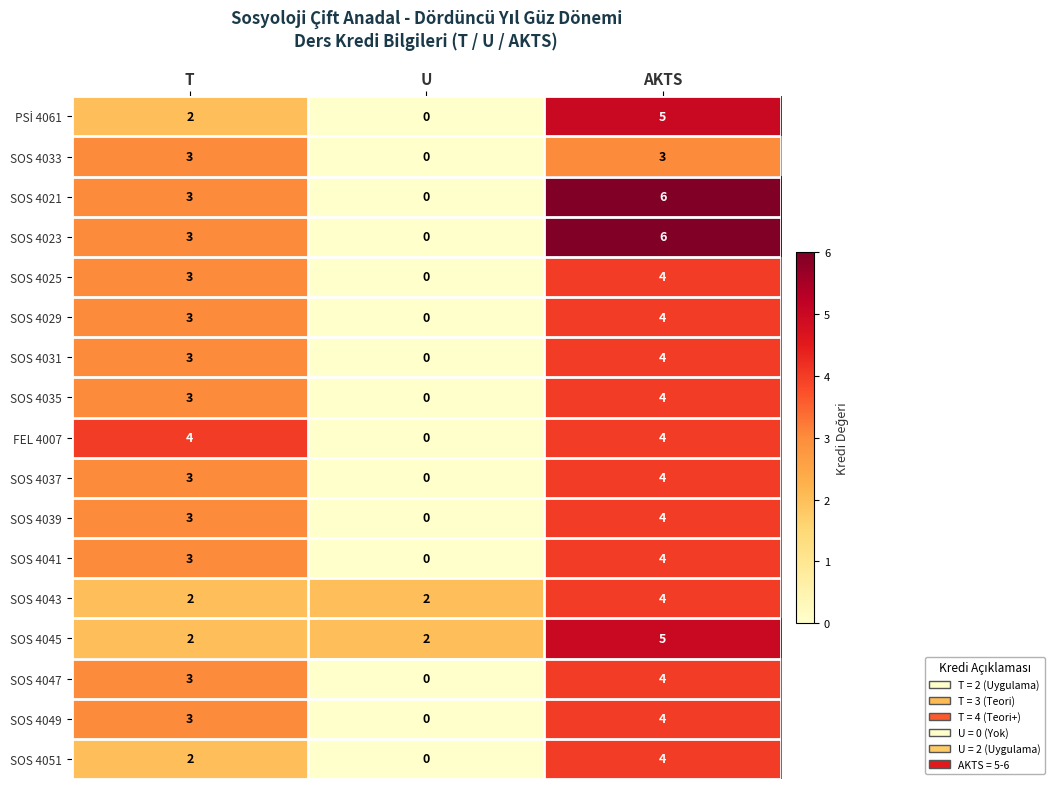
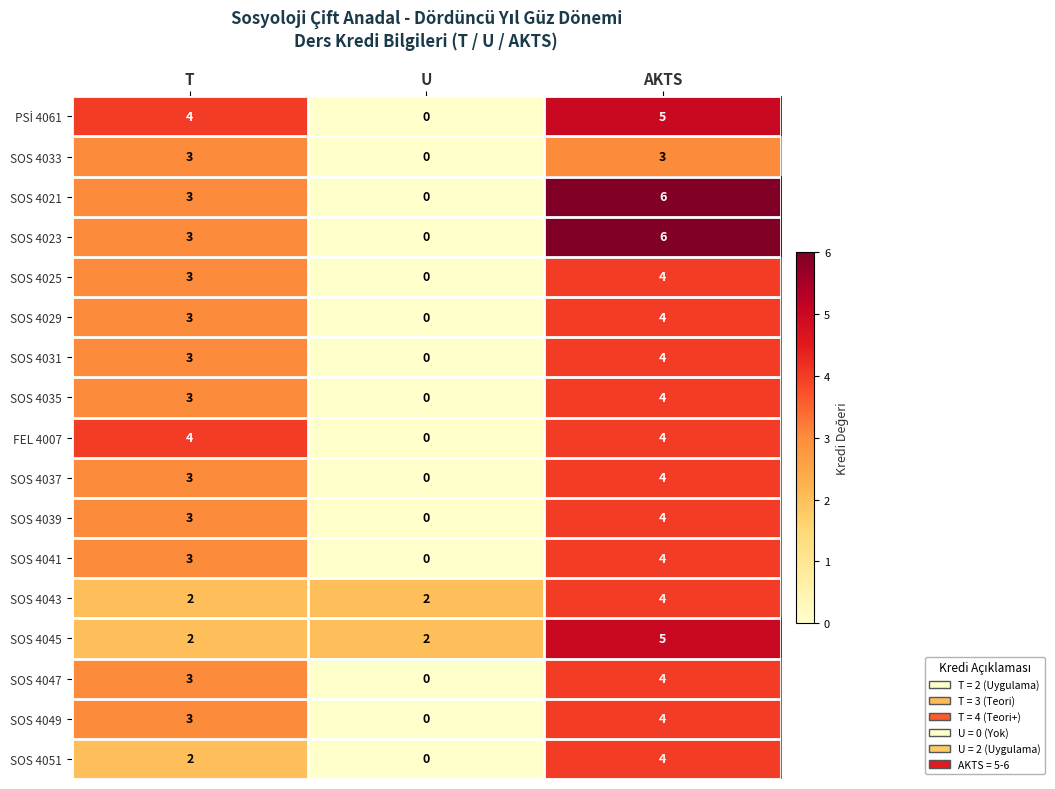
  {
    "PSİ 4061": {
-     "T": 2,
+     "T": 4,
      "U": 0,
      "AKTS": 5
    },
    "SOS 4033": {
      "T": 3,
      "U": 0,
      "AKTS": 3
    },
    "SOS 4021": {
      "T": 3,
      "U": 0,
      "AKTS": 6
    },
    "SOS 4023": {
      "T": 3,
      "U": 0,
      "AKTS": 6
    },
    "SOS 4025": {
      "T": 3,
      "U": 0,
      "AKTS": 4
    },
    "SOS 4029": {
      "T": 3,
      "U": 0,
      "AKTS": 4
    },
    "SOS 4031": {
      "T": 3,
      "U": 0,
      "AKTS": 4
    },
    "SOS 4035": {
      "T": 3,
      "U": 0,
      "AKTS": 4
    },
    "FEL 4007": {
      "T": 4,
      "U": 0,
      "AKTS": 4
    },
    "SOS 4037": {
      "T": 3,
      "U": 0,
      "AKTS": 4
    },
    "SOS 4039": {
      "T": 3,
      "U": 0,
      "AKTS": 4
    },
    "SOS 4041": {
      "T": 3,
      "U": 0,
      "AKTS": 4
    },
    "SOS 4043": {
      "T": 2,
      "U": 2,
      "AKTS": 4
    },
    "SOS 4045": {
      "T": 2,
      "U": 2,
      "AKTS": 5
    },
    "SOS 4047": {
      "T": 3,
      "U": 0,
      "AKTS": 4
    },
    "SOS 4049": {
      "T": 3,
      "U": 0,
      "AKTS": 4
    },
    "SOS 4051": {
      "T": 2,
      "U": 0,
      "AKTS": 4
    }
  }
